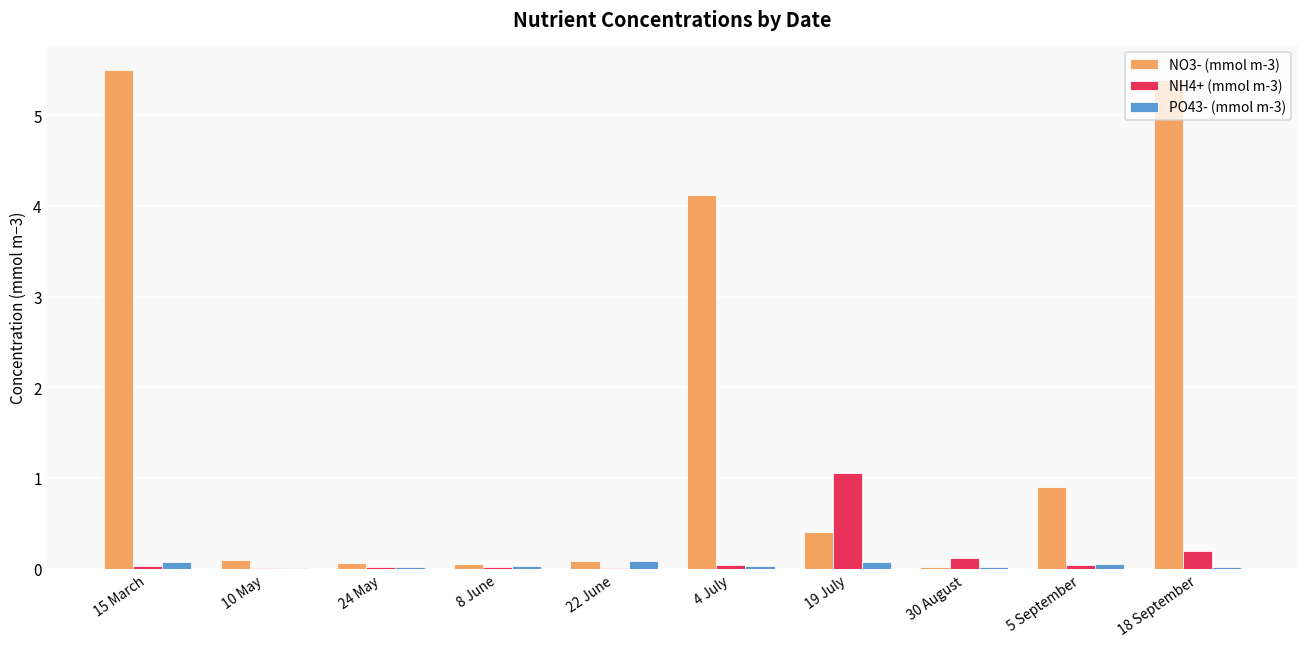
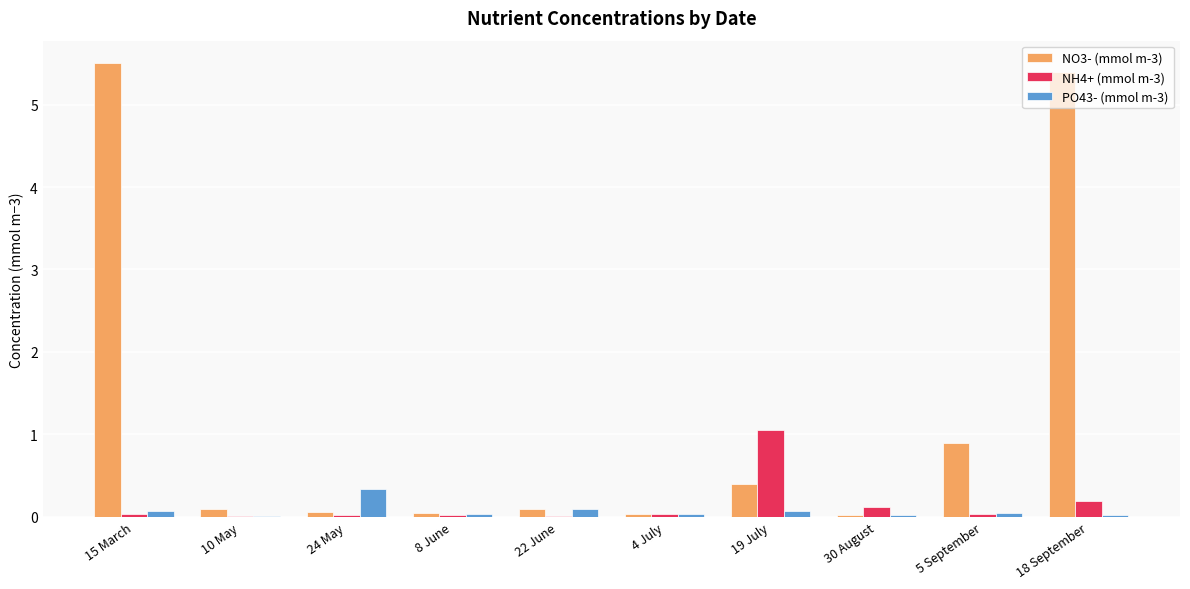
  {
    "NO3- (mmol m-3)": {
      "15 March": 5.5,
      "10 May": 0.1,
      "24 May": 0.1,
      "8 June": 0.1,
      "22 June": 0.1,
-     "4 July": 4.1,
+     "4 July": 0.0,
      "19 July": 0.4,
      "5 September": 0.9
    },
    "NH4+ (mmol m-3)": {
      "4 July": 0.0,
      "19 July": 1.1,
      "30 August": 0.1,
      "5 September": 0.0,
      "18 September": 0.2
    },
    "PO43- (mmol m-3)": {
      "15 March": 0.1,
-     "24 May": 0.0,
+     "24 May": 0.3,
      "22 June": 0.1,
      "19 July": 0.1,
      "5 September": 0.1
    }
  }
